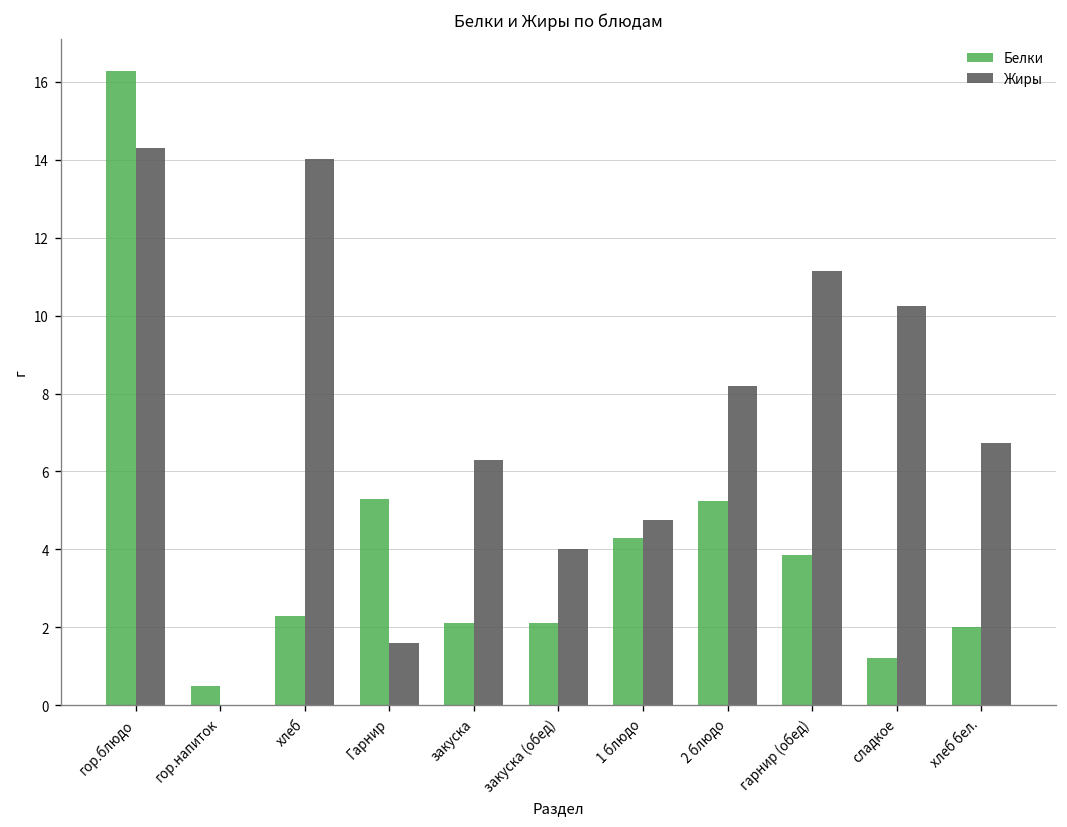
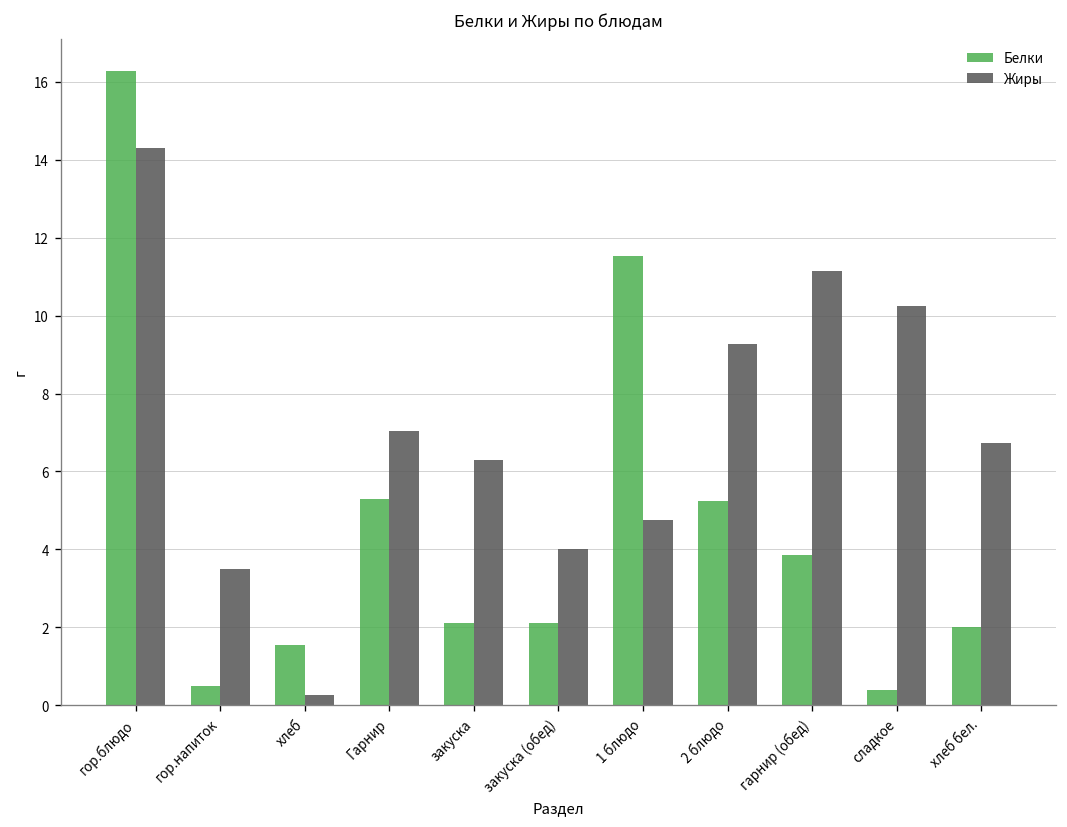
  {
    "Белки": {
      "гор.блюдо": 16.3,
      "гор.напиток": 0.5,
-     "хлеб": 2.3,
+     "хлеб": 1.5,
      "Гарнир": 5.3,
      "закуска": 2.1,
      "закуска (обед)": 2.1,
-     "1 блюдо": 4.3,
+     "1 блюдо": 11.5,
      "2 блюдо": 5.3,
      "гарнир (обед)": 3.9,
-     "сладкое": 1.2,
+     "сладкое": 0.4,
      "хлеб бел.": 2.0
    },
    "Жиры": {
      "гор.блюдо": 14.3,
-     "гор.напиток": 0.0,
-     "хлеб": 14.0,
-     "Гарнир": 1.6,
+     "гор.напиток": 3.5,
+     "хлеб": 0.3,
+     "Гарнир": 7.1,
      "закуска": 6.3,
      "закуска (обед)": 4.0,
      "1 блюдо": 4.8,
-     "2 блюдо": 8.2,
+     "2 блюдо": 9.3,
      "гарнир (обед)": 11.2,
      "сладкое": 10.3,
      "хлеб бел.": 6.7
    }
  }
